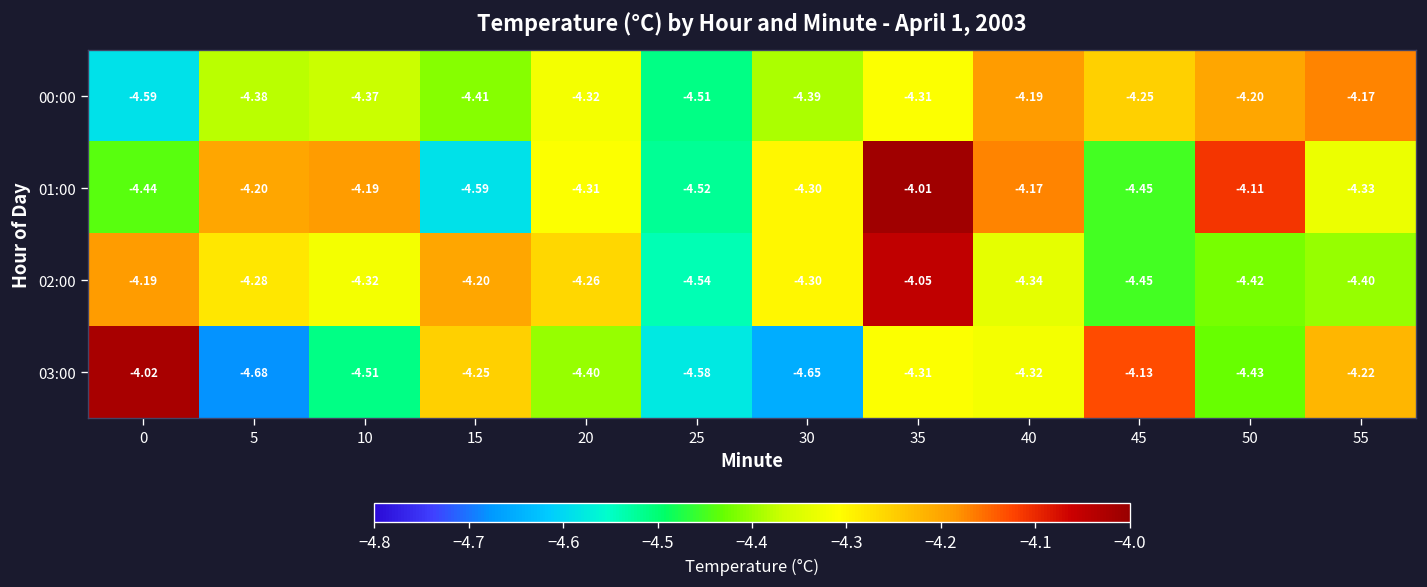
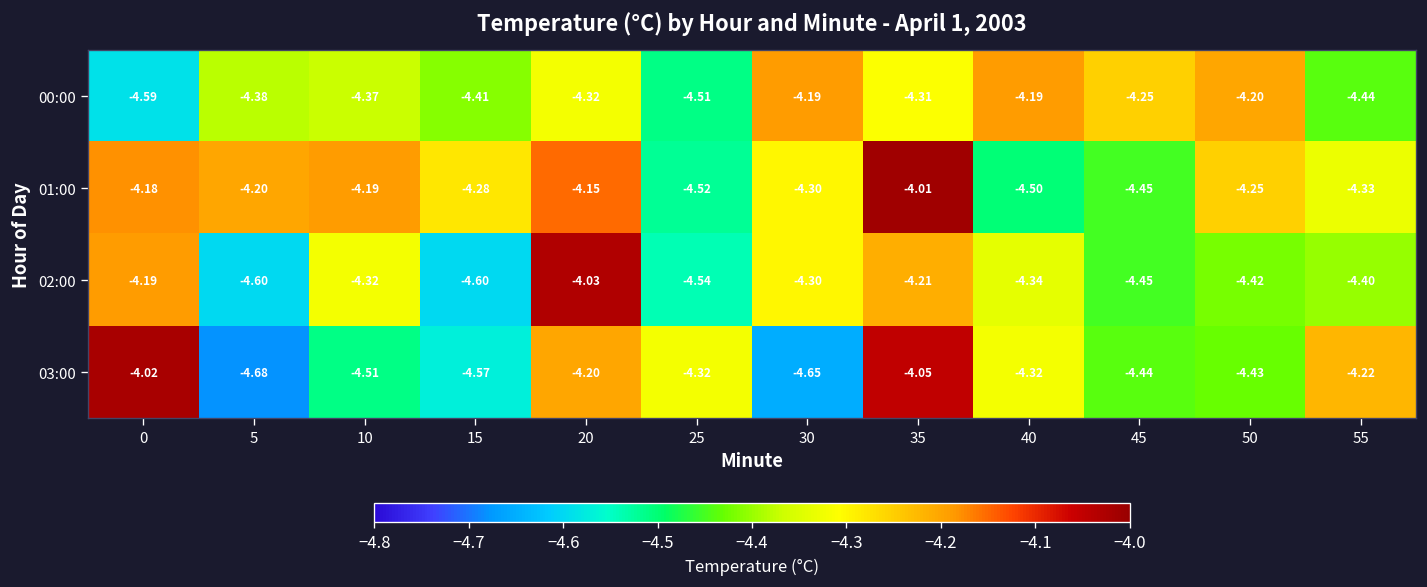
  {
    "00:00": {
      "0": -4.59,
      "5": -4.38,
      "10": -4.37,
      "15": -4.41,
      "20": -4.32,
      "25": -4.51,
-     "30": -4.39,
+     "30": -4.19,
      "35": -4.31,
      "40": -4.19,
      "45": -4.25,
      "50": -4.20,
-     "55": -4.17
+     "55": -4.44
    },
    "01:00": {
-     "0": -4.44,
+     "0": -4.18,
      "5": -4.20,
      "10": -4.19,
-     "15": -4.59,
-     "20": -4.31,
+     "15": -4.28,
+     "20": -4.15,
      "25": -4.52,
      "30": -4.30,
      "35": -4.01,
-     "40": -4.17,
+     "40": -4.50,
      "45": -4.45,
-     "50": -4.11,
+     "50": -4.25,
      "55": -4.33
    },
    "02:00": {
      "0": -4.19,
-     "5": -4.28,
+     "5": -4.60,
      "10": -4.32,
-     "15": -4.20,
-     "20": -4.26,
+     "15": -4.60,
+     "20": -4.03,
      "25": -4.54,
      "30": -4.30,
-     "35": -4.05,
+     "35": -4.21,
      "40": -4.34,
      "45": -4.45,
      "50": -4.42,
      "55": -4.40
    },
    "03:00": {
      "0": -4.02,
      "5": -4.68,
      "10": -4.51,
-     "15": -4.25,
-     "20": -4.40,
-     "25": -4.58,
+     "15": -4.57,
+     "20": -4.20,
+     "25": -4.32,
      "30": -4.65,
-     "35": -4.31,
+     "35": -4.05,
      "40": -4.32,
-     "45": -4.13,
+     "45": -4.44,
      "50": -4.43,
      "55": -4.22
    }
  }
